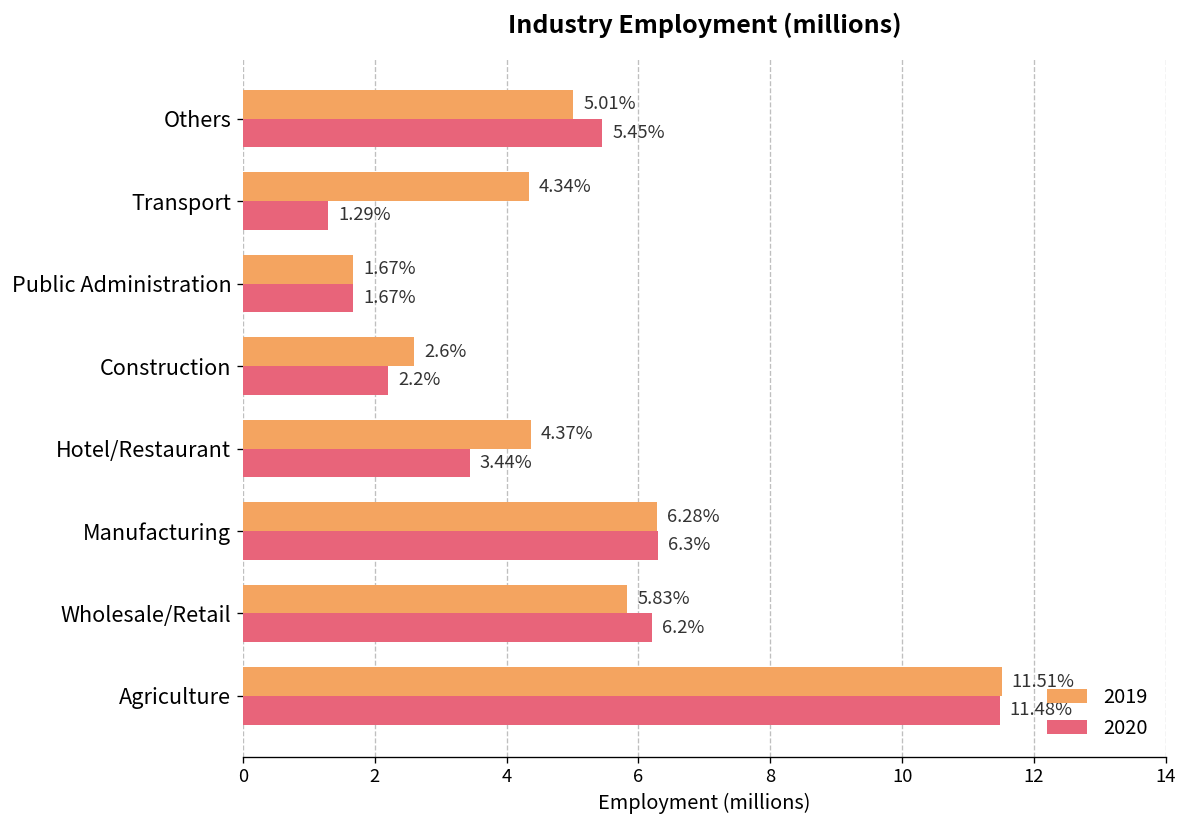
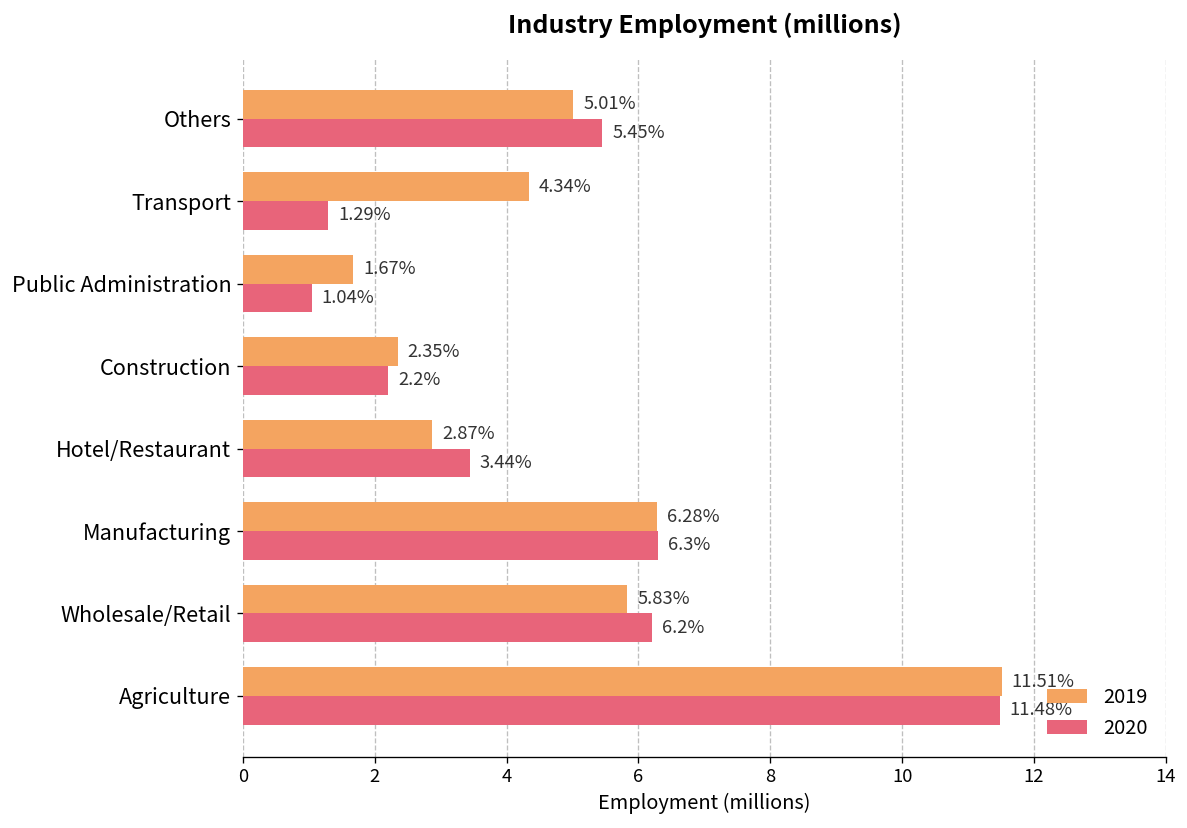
  {
    "2019": {
      "Others": "5.01%",
      "Transport": "4.34%",
      "Public Administration": "1.67%",
-     "Construction": "2.6%",
-     "Hotel/Restaurant": "4.37%",
+     "Construction": "2.35%",
+     "Hotel/Restaurant": "2.87%",
      "Manufacturing": "6.28%",
      "Wholesale/Retail": "5.83%",
      "Agriculture": "11.51%"
    },
    "2020": {
      "Others": "5.45%",
      "Transport": "1.29%",
-     "Public Administration": "1.67%",
+     "Public Administration": "1.04%",
      "Construction": "2.2%",
      "Hotel/Restaurant": "3.44%",
      "Manufacturing": "6.3%",
      "Wholesale/Retail": "6.2%",
      "Agriculture": "11.48%"
    }
  }
